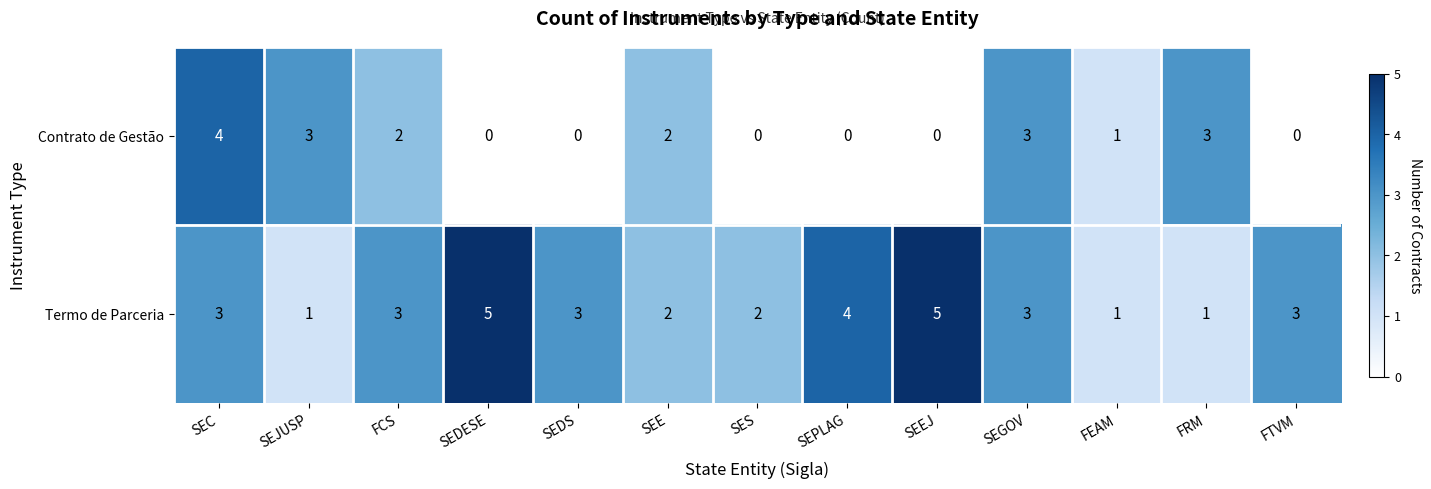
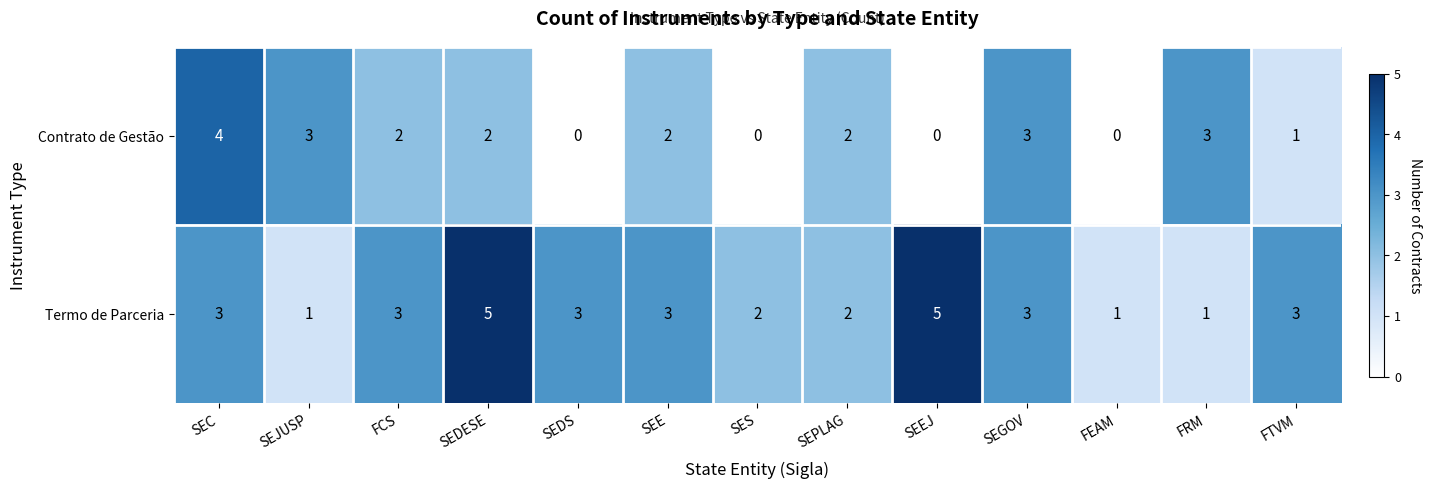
  {
    "Contrato de Gestão": {
      "SEC": 4,
      "SEJUSP": 3,
      "FCS": 2,
-     "SEDESE": 0,
+     "SEDESE": 2,
      "SEDS": 0,
      "SEE": 2,
      "SES": 0,
-     "SEPLAG": 0,
+     "SEPLAG": 2,
      "SEEJ": 0,
      "SEGOV": 3,
-     "FEAM": 1,
+     "FEAM": 0,
      "FRM": 3,
-     "FTVM": 0
+     "FTVM": 1
    },
    "Termo de Parceria": {
      "SEC": 3,
      "SEJUSP": 1,
      "FCS": 3,
      "SEDESE": 5,
      "SEDS": 3,
-     "SEE": 2,
+     "SEE": 3,
      "SES": 2,
-     "SEPLAG": 4,
+     "SEPLAG": 2,
      "SEEJ": 5,
      "SEGOV": 3,
      "FEAM": 1,
      "FRM": 1,
      "FTVM": 3
    }
  }
